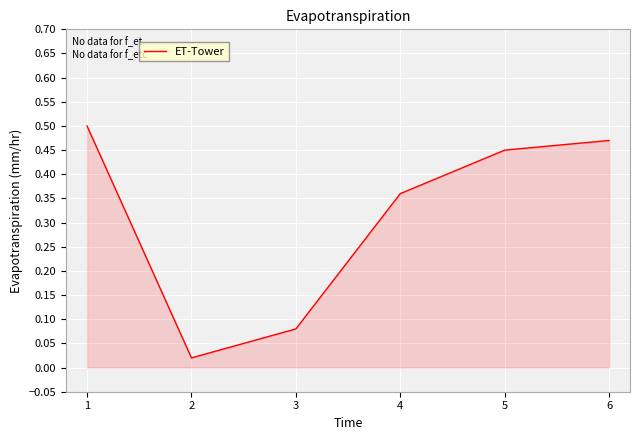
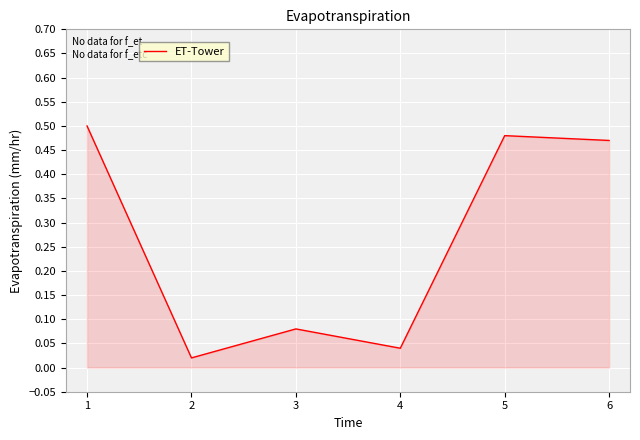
  {
    "1": 0.50,
    "2": 0.02,
    "3": 0.08,
-   "4": 0.36,
-   "5": 0.45,
+   "4": 0.04,
+   "5": 0.48,
    "6": 0.47
  }
